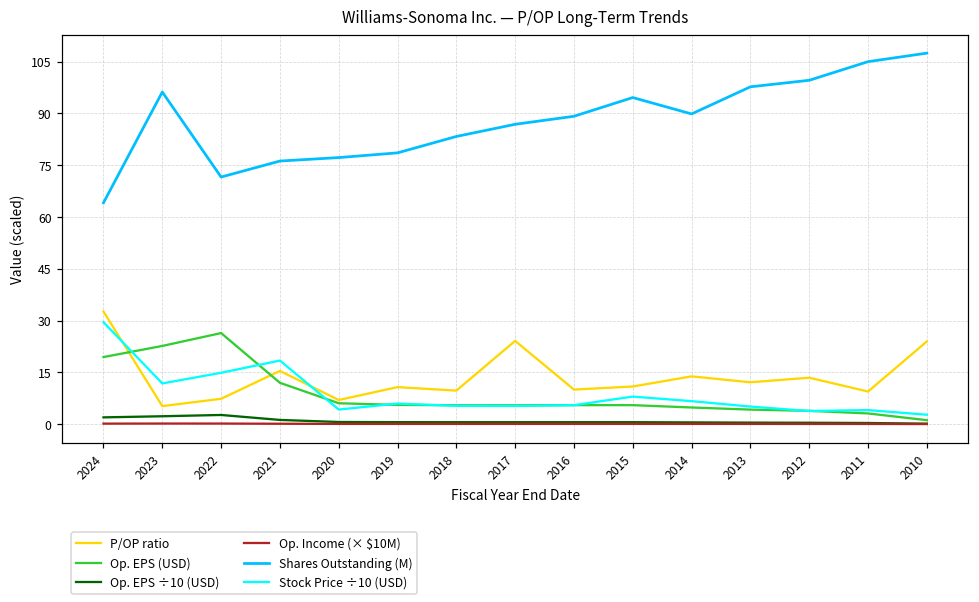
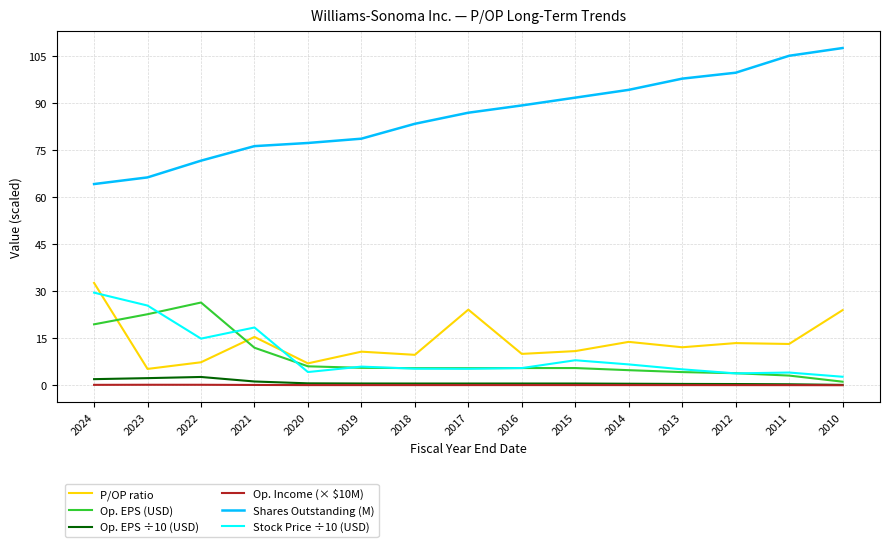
  {
    "P/OP ratio": {
      "2024": 33,
      "2023": 5,
      "2022": 7,
      "2021": 15,
      "2020": 7,
      "2019": 11,
      "2018": 10,
      "2017": 24,
      "2016": 10,
      "2015": 11,
      "2014": 14,
      "2013": 12,
      "2012": 13,
-     "2011": 9,
+     "2011": 13,
      "2010": 24
    },
    "Op. EPS (USD)": {
      "2024": 19,
      "2023": 23,
      "2022": 26,
      "2021": 12,
      "2020": 6,
      "2015": 5,
      "2014": 5,
      "2013": 4,
      "2011": 3,
      "2010": 1
    },
    "Op. EPS ÷10 (USD)": {
      "2024": 2,
      "2023": 2,
      "2022": 3,
      "2021": 1
    },
    "Op. Income (× $10M)": {
      "2024": 0,
      "2023": 0,
      "2022": 0,
      "2021": 0
    },
    "Shares Outstanding (M)": {
      "2024": 64,
-     "2023": 96,
+     "2023": 66,
      "2022": 72,
      "2021": 76,
      "2020": 77,
      "2019": 79,
      "2018": 83,
      "2017": 87,
      "2016": 89,
-     "2015": 95,
-     "2014": 90,
+     "2015": 92,
+     "2014": 94,
      "2013": 98,
      "2012": 100,
      "2011": 105,
      "2010": 107
    },
    "Stock Price ÷10 (USD)": {
      "2024": 30,
-     "2023": 12,
+     "2023": 25,
      "2022": 15,
      "2021": 18,
      "2020": 4,
      "2015": 8,
      "2014": 7,
      "2013": 5,
      "2011": 4,
      "2010": 3
    }
  }
